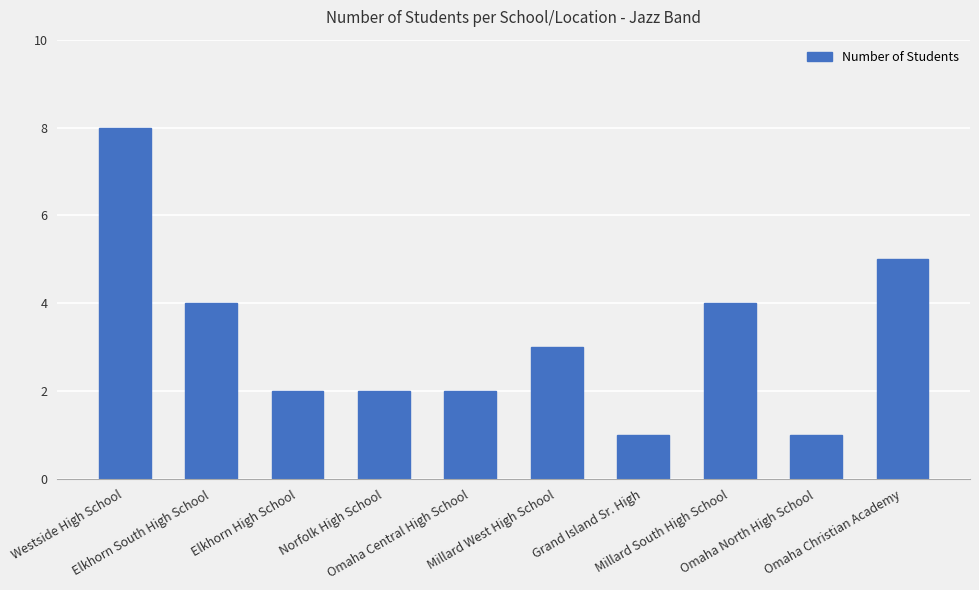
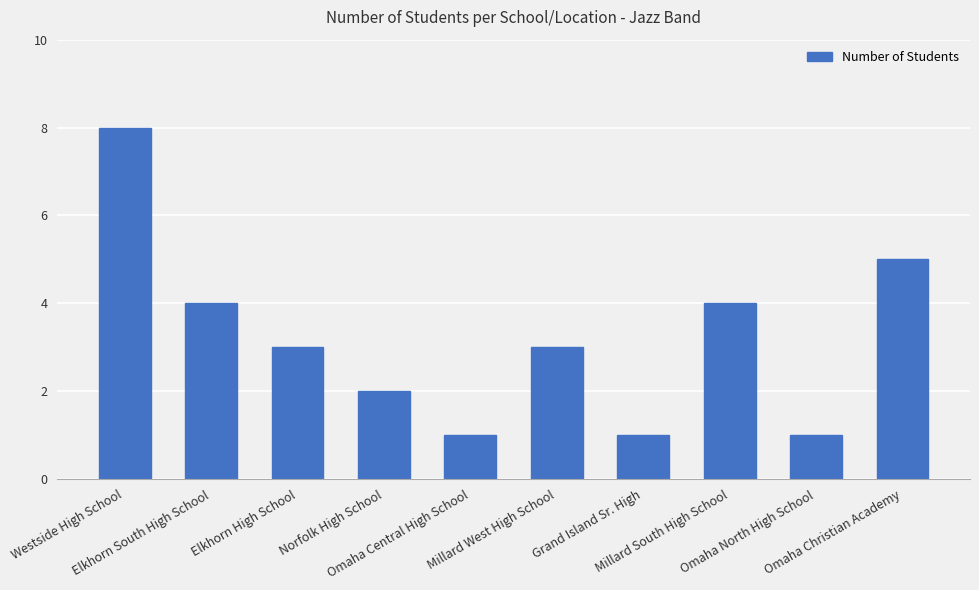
  {
    "Westside High School": 8,
    "Elkhorn South High School": 4,
-   "Elkhorn High School": 2,
+   "Elkhorn High School": 3,
    "Norfolk High School": 2,
-   "Omaha Central High School": 2,
+   "Omaha Central High School": 1,
    "Millard West High School": 3,
    "Grand Island Sr. High": 1,
    "Millard South High School": 4,
    "Omaha North High School": 1,
    "Omaha Christian Academy": 5
  }
